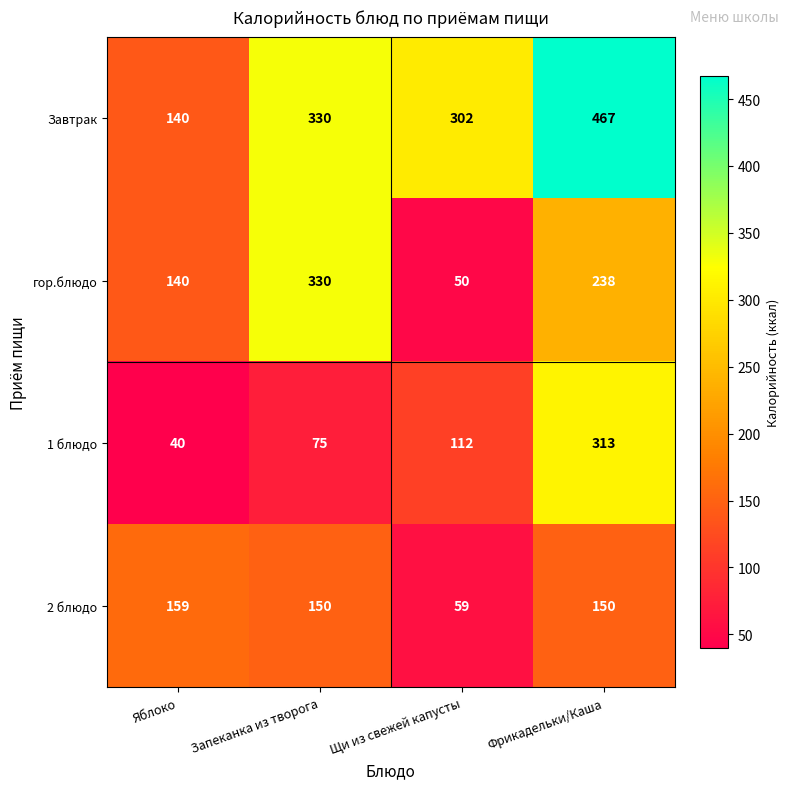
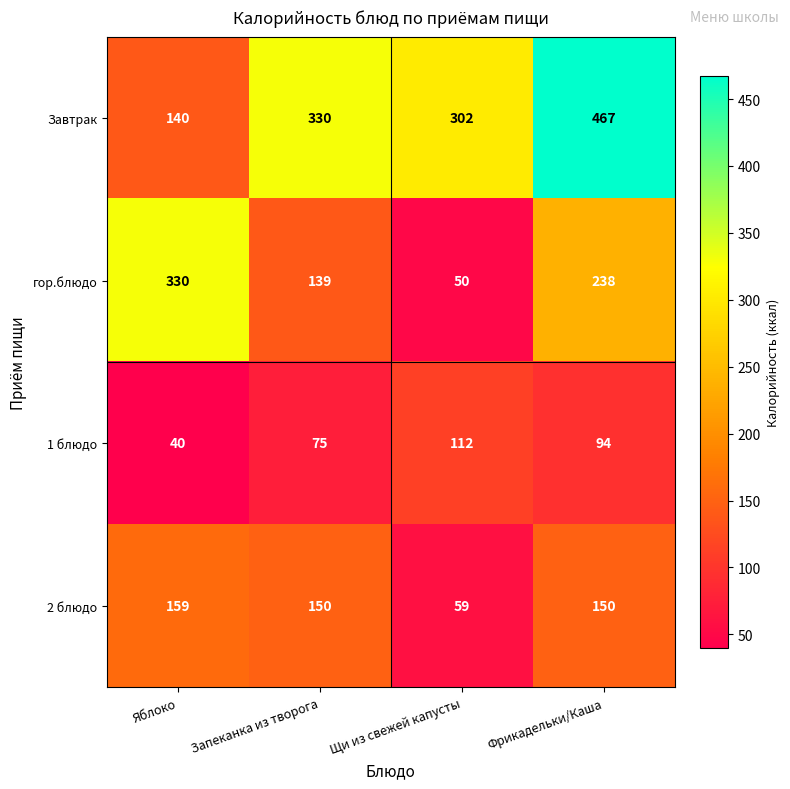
  {
    "Завтрак": {
      "Яблоко": 140,
      "Запеканка из творога": 330,
      "Щи из свежей капусты": 302,
      "Фрикадельки/Каша": 467
    },
    "гор.блюдо": {
-     "Яблоко": 140,
-     "Запеканка из творога": 330,
+     "Яблоко": 330,
+     "Запеканка из творога": 139,
      "Щи из свежей капусты": 50,
      "Фрикадельки/Каша": 238
    },
    "1 блюдо": {
      "Яблоко": 40,
      "Запеканка из творога": 75,
      "Щи из свежей капусты": 112,
-     "Фрикадельки/Каша": 313
+     "Фрикадельки/Каша": 94
    },
    "2 блюдо": {
      "Яблоко": 159,
      "Запеканка из творога": 150,
      "Щи из свежей капусты": 59,
      "Фрикадельки/Каша": 150
    }
  }
